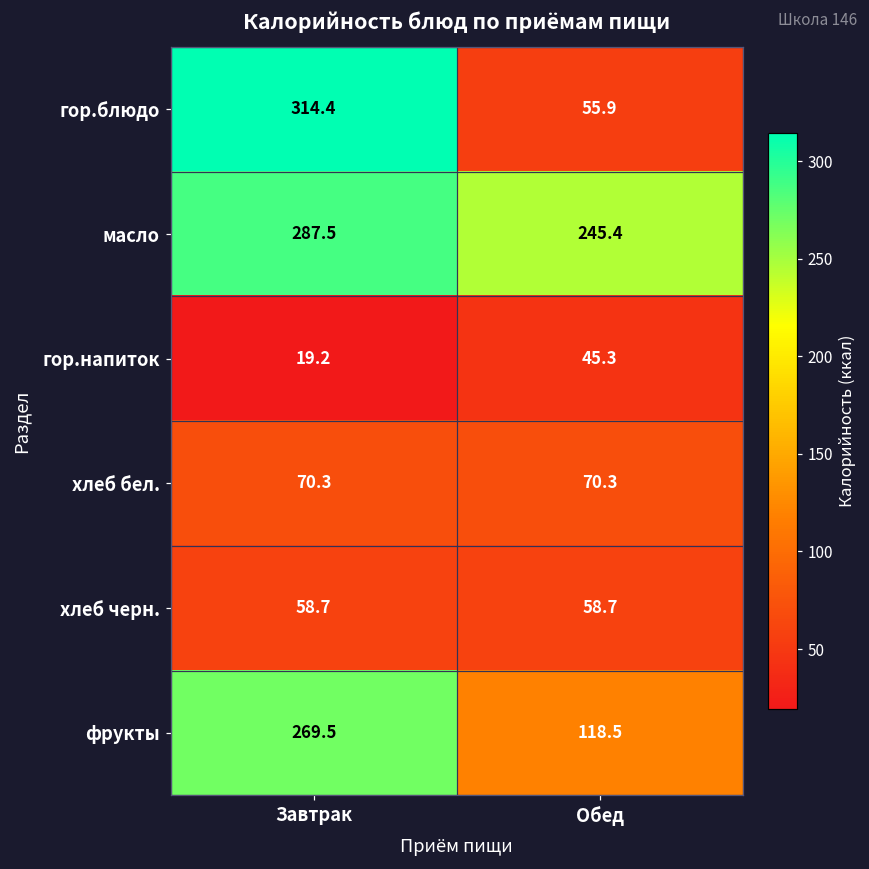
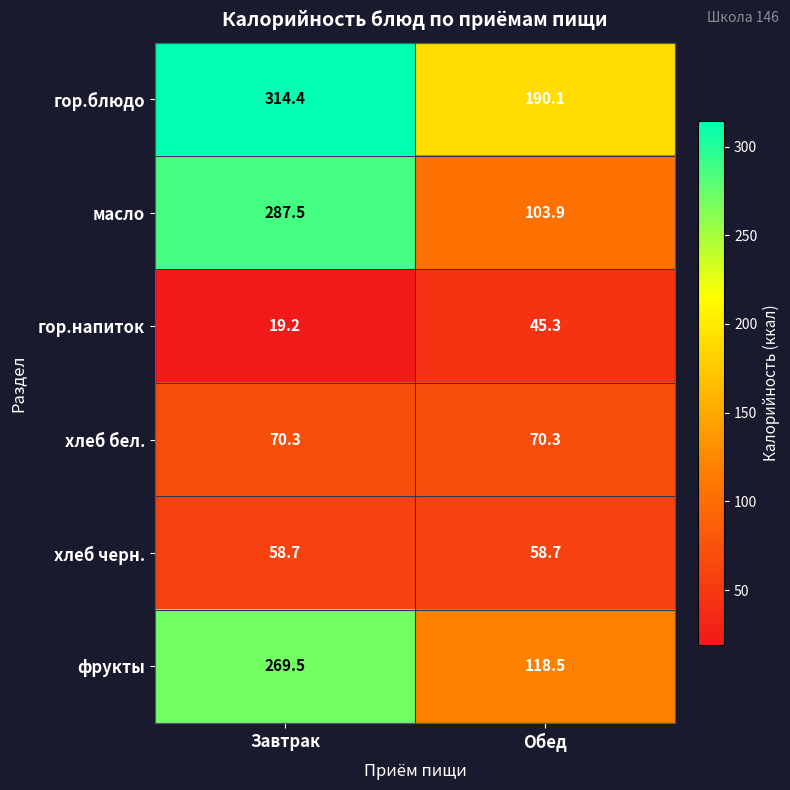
  {
    "гор.блюдо": {
      "Завтрак": 314.4,
-     "Обед": 55.9
+     "Обед": 190.1
    },
    "масло": {
      "Завтрак": 287.5,
-     "Обед": 245.4
+     "Обед": 103.9
    },
    "гор.напиток": {
      "Завтрак": 19.2,
      "Обед": 45.3
    },
    "хлеб бел.": {
      "Завтрак": 70.3,
      "Обед": 70.3
    },
    "хлеб черн.": {
      "Завтрак": 58.7,
      "Обед": 58.7
    },
    "фрукты": {
      "Завтрак": 269.5,
      "Обед": 118.5
    }
  }
